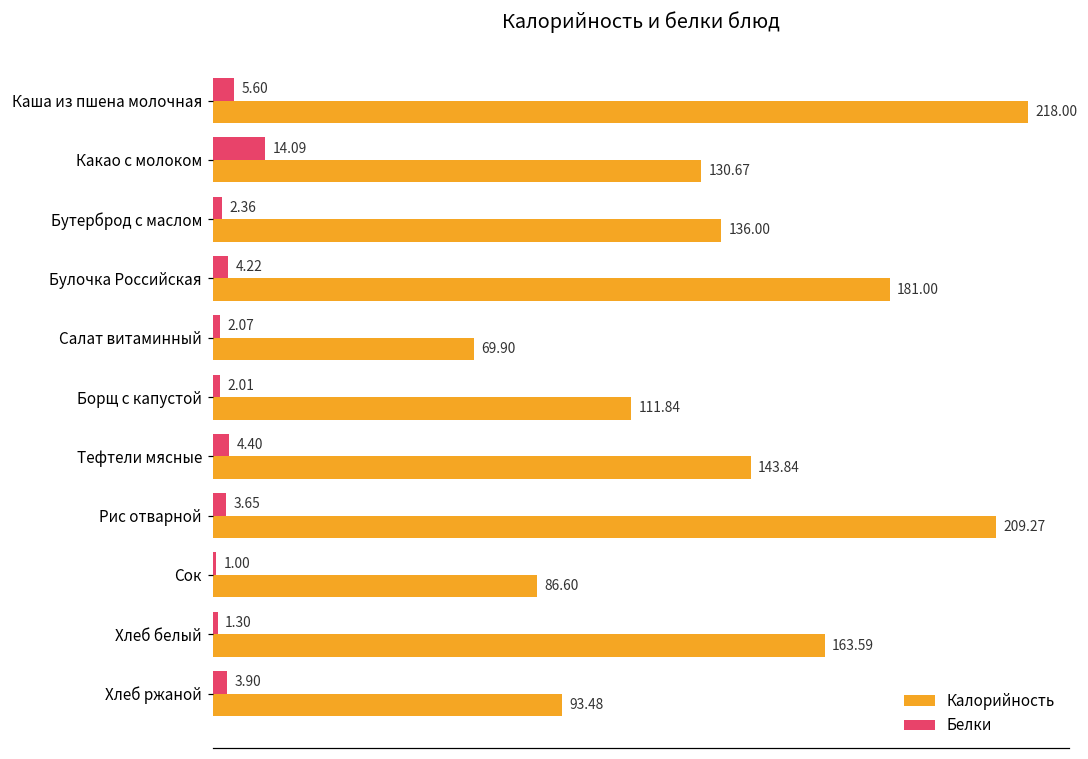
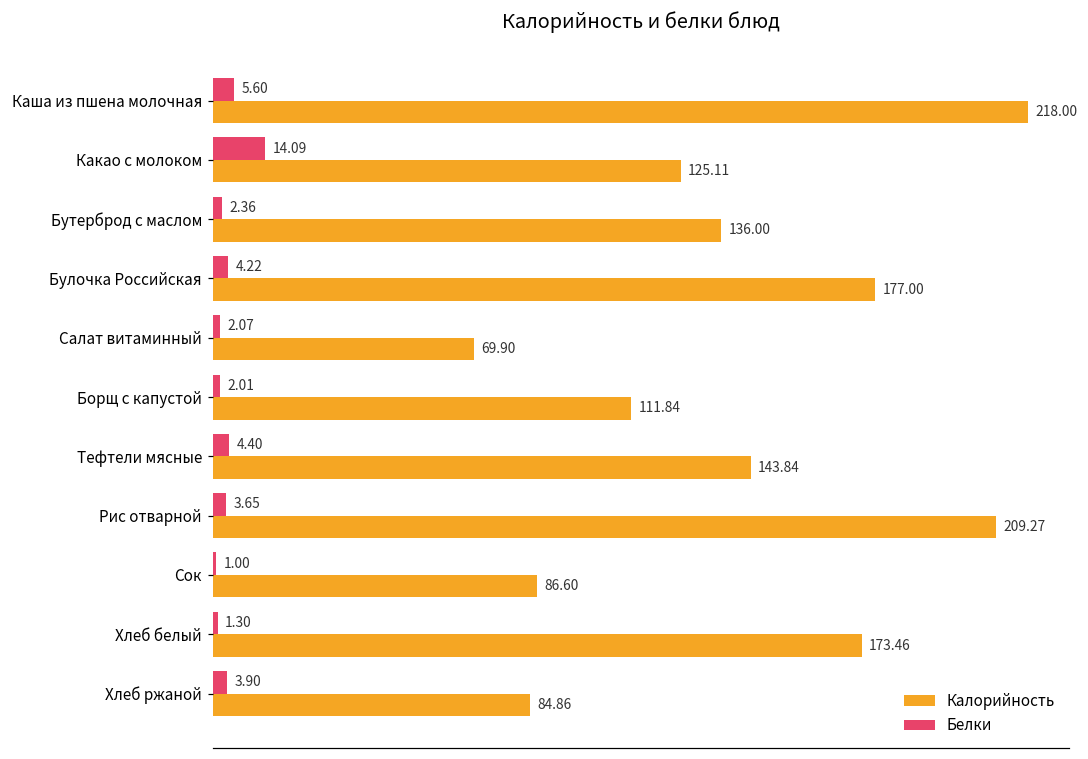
  {
    "Калорийность": {
      "Каша из пшена молочная": 218.00,
-     "Какао с молоком": 130.67,
+     "Какао с молоком": 125.11,
      "Бутерброд с маслом": 136.00,
-     "Булочка Российская": 181.00,
+     "Булочка Российская": 177.00,
      "Салат витаминный": 69.90,
      "Борщ с капустой": 111.84,
      "Тефтели мясные": 143.84,
      "Рис отварной": 209.27,
      "Сок": 86.60,
-     "Хлеб белый": 163.59,
-     "Хлеб ржаной": 93.48
+     "Хлеб белый": 173.46,
+     "Хлеб ржаной": 84.86
    },
    "Белки": {
      "Каша из пшена молочная": 5.60,
      "Какао с молоком": 14.09,
      "Бутерброд с маслом": 2.36,
      "Булочка Российская": 4.22,
      "Салат витаминный": 2.07,
      "Борщ с капустой": 2.01,
      "Тефтели мясные": 4.40,
      "Рис отварной": 3.65,
      "Сок": 1.00,
      "Хлеб белый": 1.30,
      "Хлеб ржаной": 3.90
    }
  }
